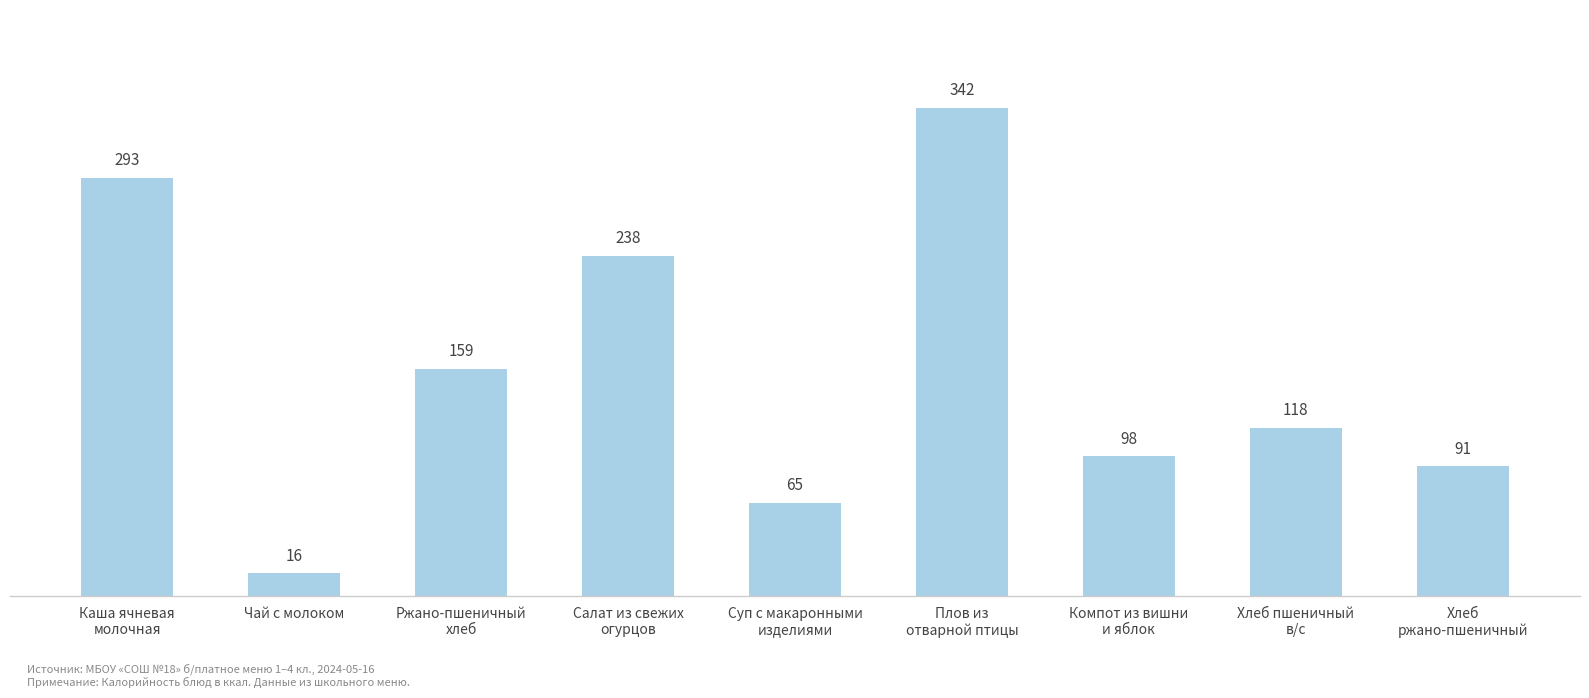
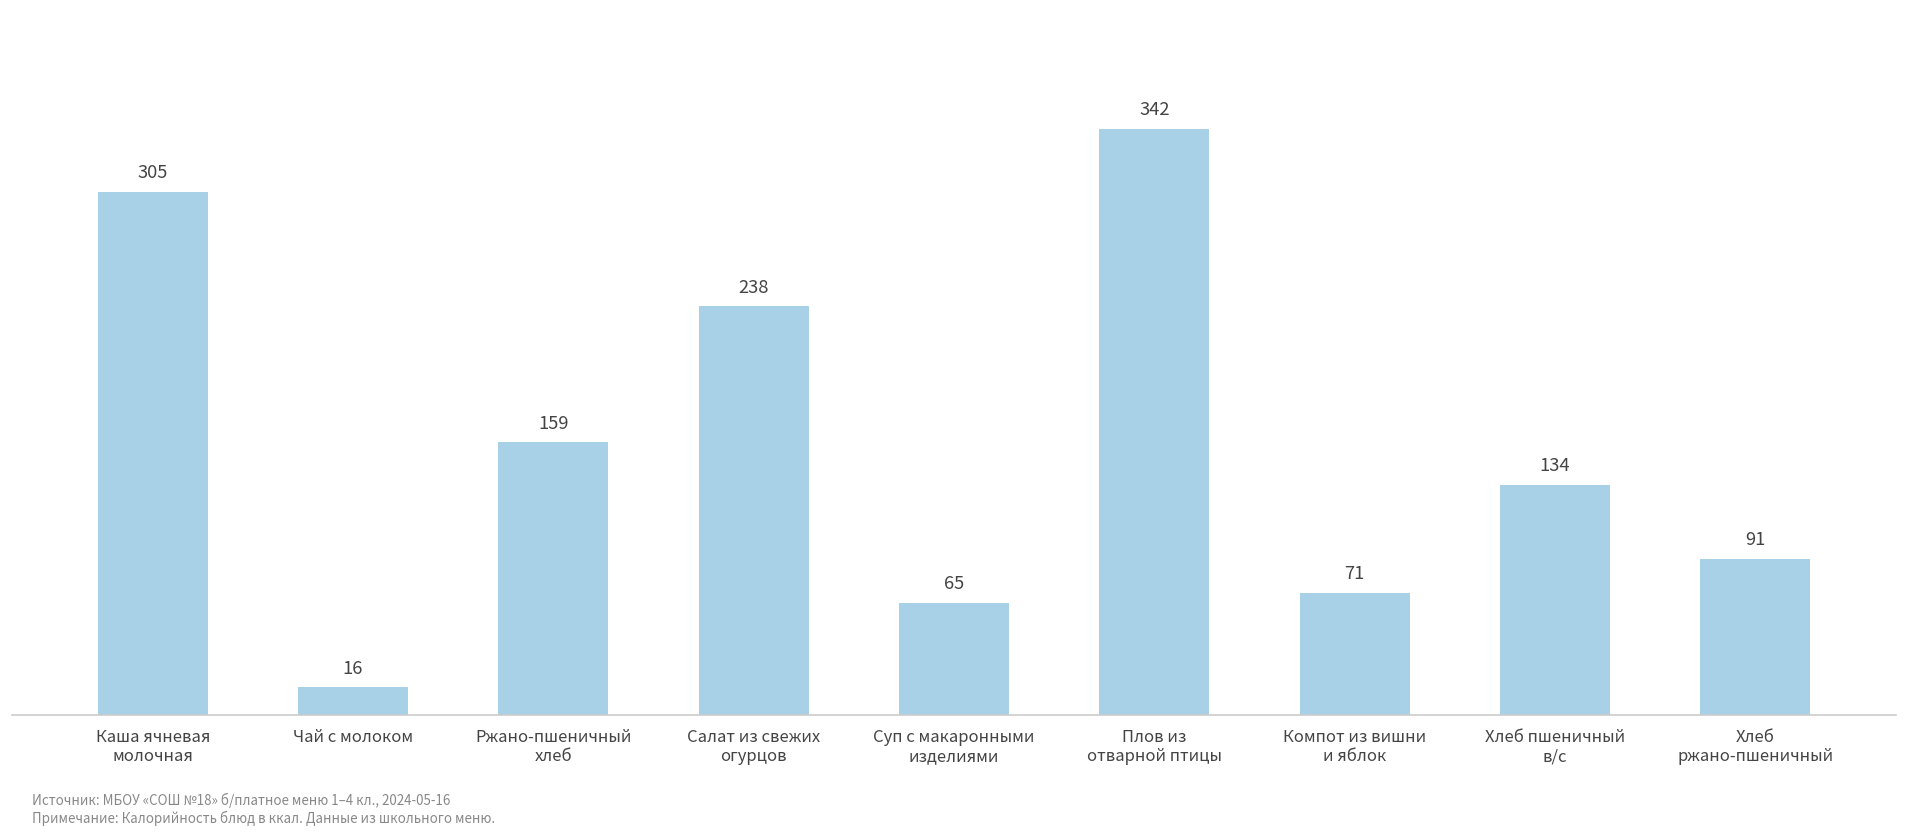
  {
-   "Каша ячневая молочная": 293,
+   "Каша ячневая молочная": 305,
    "Чай с молоком": 16,
    "Ржано-пшеничный хлеб": 159,
    "Салат из свежих огурцов": 238,
    "Суп с макаронными изделиями": 65,
    "Плов из отварной птицы": 342,
-   "Компот из вишни и яблок": 98,
-   "Хлеб пшеничный в/с": 118,
+   "Компот из вишни и яблок": 71,
+   "Хлеб пшеничный в/с": 134,
    "Хлеб ржано-пшеничный": 91
  }
